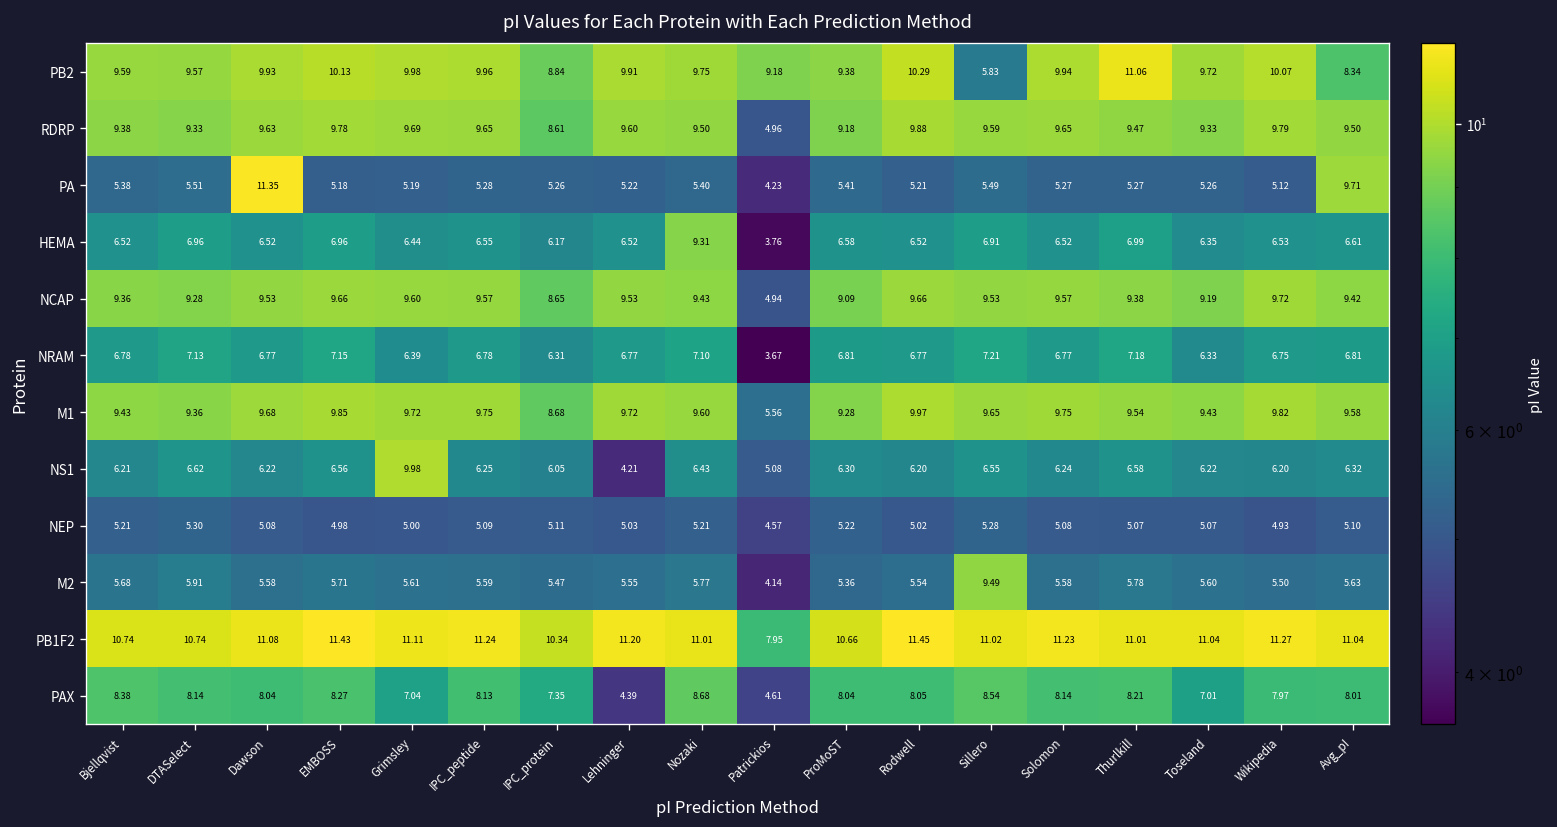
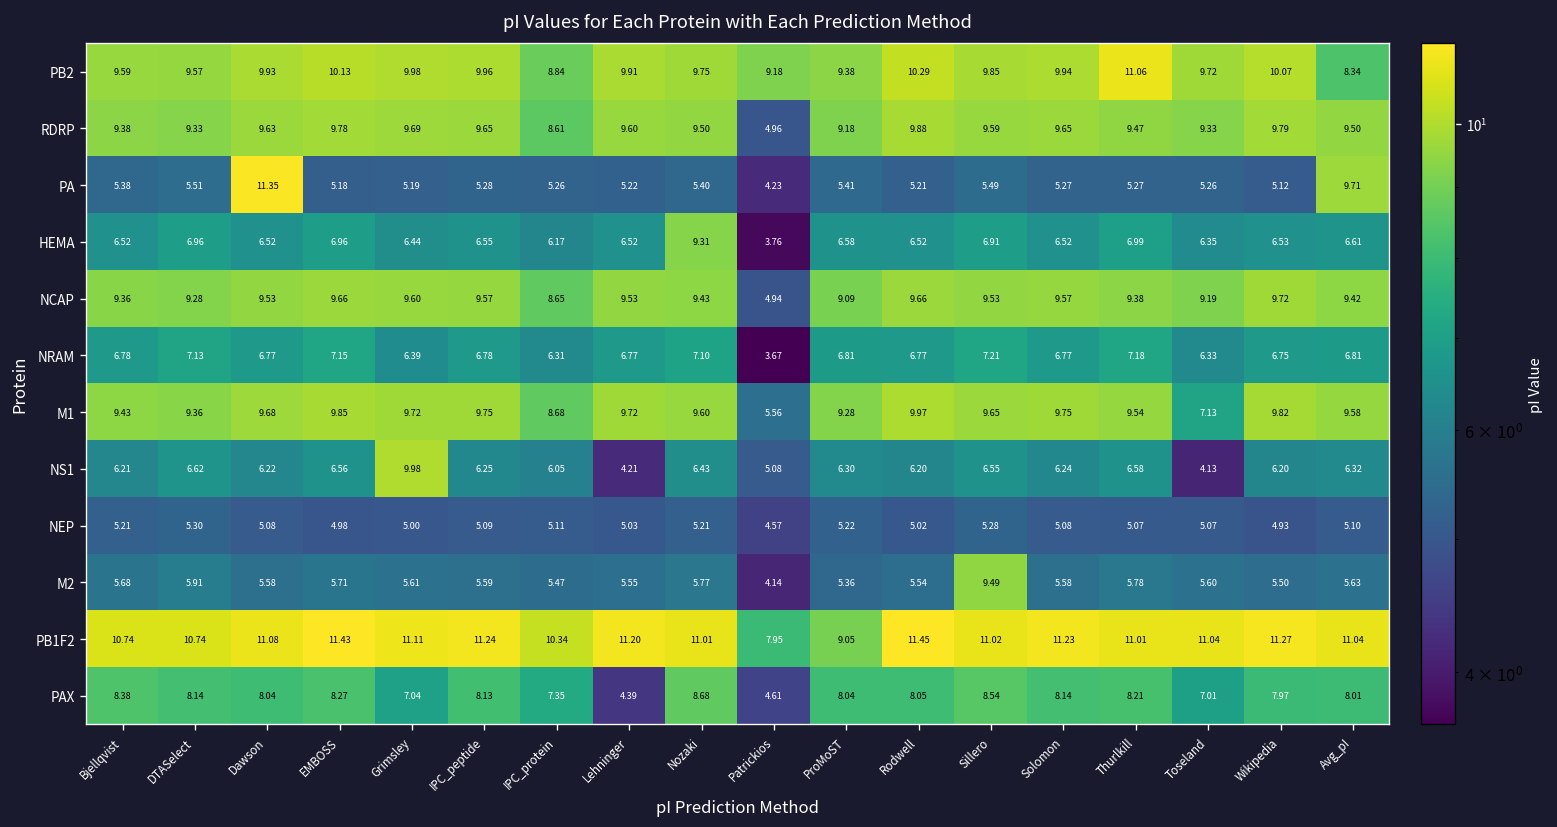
  {
    "PB2": {
      "Bjellqvist": 9.59,
      "DTASelect": 9.57,
      "Dawson": 9.93,
      "EMBOSS": 10.13,
      "Grimsley": 9.98,
      "IPC_peptide": 9.96,
      "IPC_protein": 8.84,
      "Lehninger": 9.91,
      "Nozaki": 9.75,
      "Patrickios": 9.18,
      "ProMoST": 9.38,
      "Rodwell": 10.29,
-     "Sillero": 5.83,
+     "Sillero": 9.85,
      "Solomon": 9.94,
      "Thurlkill": 11.06,
      "Toseland": 9.72,
      "Wikipedia": 10.07,
      "Avg_pI": 8.34
    },
    "M1": {
      "Bjellqvist": 9.43,
      "DTASelect": 9.36,
      "Dawson": 9.68,
      "EMBOSS": 9.85,
      "Grimsley": 9.72,
      "IPC_peptide": 9.75,
      "IPC_protein": 8.68,
      "Lehninger": 9.72,
      "Nozaki": 9.60,
      "Patrickios": 5.56,
      "ProMoST": 9.28,
      "Rodwell": 9.97,
      "Sillero": 9.65,
      "Solomon": 9.75,
      "Thurlkill": 9.54,
-     "Toseland": 9.43,
+     "Toseland": 7.13,
      "Wikipedia": 9.82,
      "Avg_pI": 9.58
    },
    "NS1": {
      "Bjellqvist": 6.21,
      "DTASelect": 6.62,
      "Dawson": 6.22,
      "EMBOSS": 6.56,
      "Grimsley": 9.98,
      "IPC_peptide": 6.25,
      "IPC_protein": 6.05,
      "Lehninger": 4.21,
      "Nozaki": 6.43,
      "Patrickios": 5.08,
      "ProMoST": 6.30,
      "Rodwell": 6.20,
      "Sillero": 6.55,
      "Solomon": 6.24,
      "Thurlkill": 6.58,
-     "Toseland": 6.22,
+     "Toseland": 4.13,
      "Wikipedia": 6.20,
      "Avg_pI": 6.32
    },
    "PB1F2": {
      "Bjellqvist": 10.74,
      "DTASelect": 10.74,
      "Dawson": 11.08,
      "EMBOSS": 11.43,
      "Grimsley": 11.11,
      "IPC_peptide": 11.24,
      "IPC_protein": 10.34,
      "Lehninger": 11.20,
      "Nozaki": 11.01,
      "Patrickios": 7.95,
-     "ProMoST": 10.66,
+     "ProMoST": 9.05,
      "Rodwell": 11.45,
      "Sillero": 11.02,
      "Solomon": 11.23,
      "Thurlkill": 11.01,
      "Toseland": 11.04,
      "Wikipedia": 11.27,
      "Avg_pI": 11.04
    }
  }
